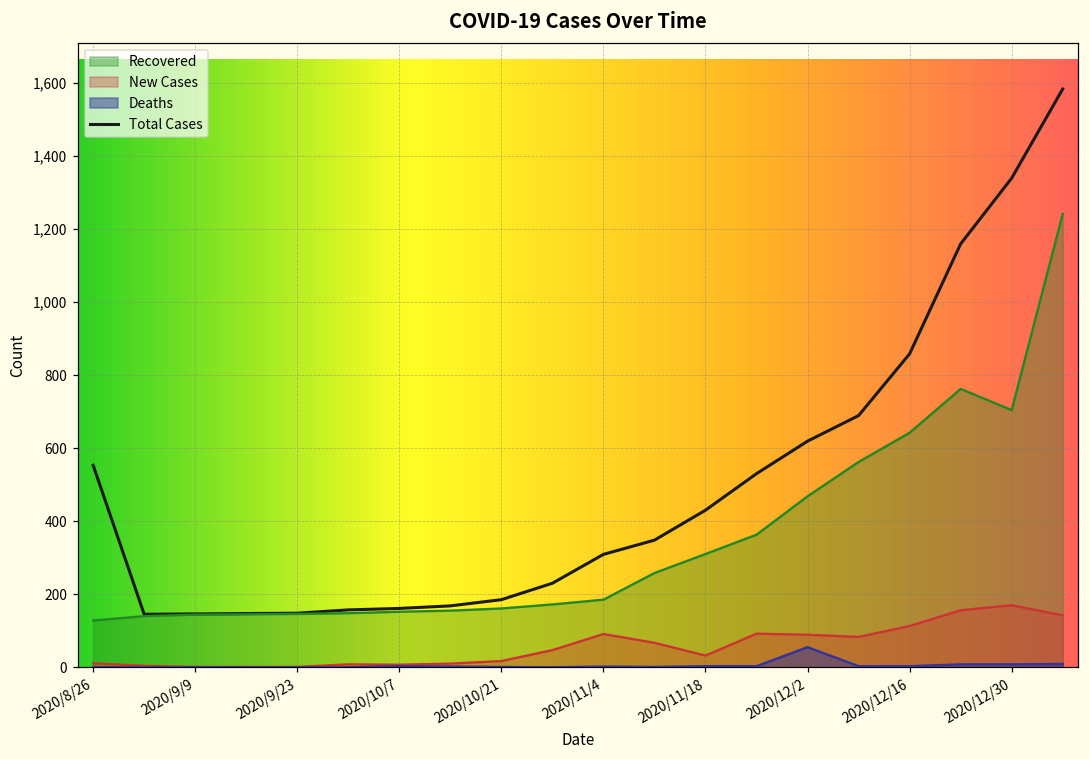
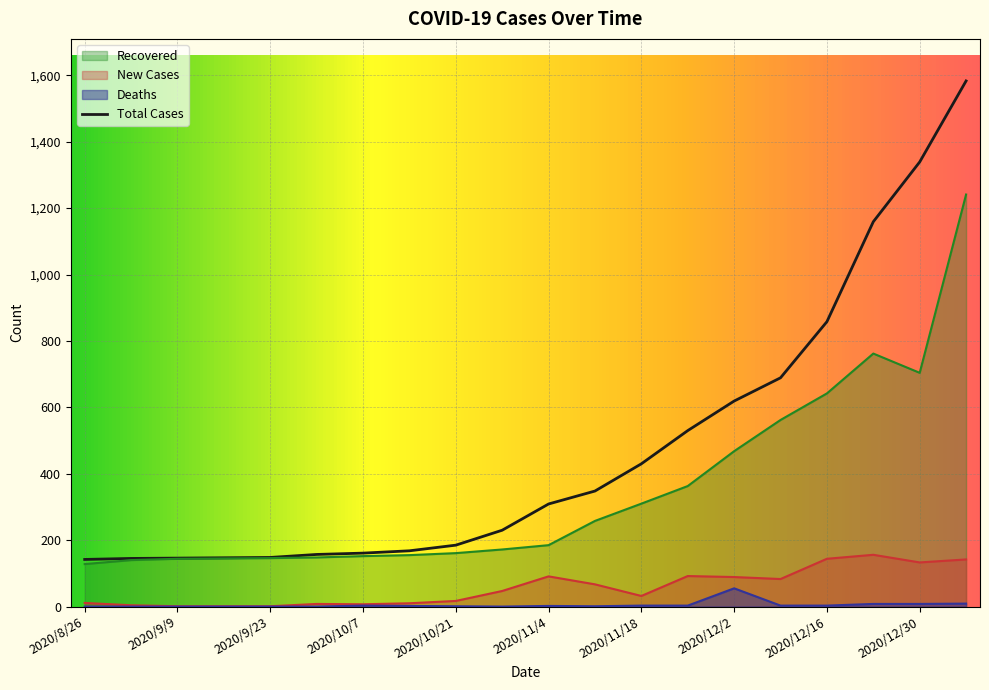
  {
    "Total Cases": {
-     "2020/8/26": "550",
+     "2020/8/26": "140",
      "2020/10/7": "160",
      "2020/10/21": "190",
      "2020/11/4": "310",
      "2020/11/18": "430",
      "2020/12/2": "620",
      "2020/12/16": "860",
      "2020/12/30": "1,340"
    },
    "Recovered": {
      "2020/8/26": "130",
      "2020/10/7": "150",
      "2020/10/21": "160",
      "2020/11/4": "190",
      "2020/11/18": "310",
      "2020/12/2": "470",
      "2020/12/16": "640",
      "2020/12/30": "700"
    },
    "New Cases": {
      "2020/8/26": "10",
      "2020/10/21": "20",
      "2020/11/4": "90",
      "2020/11/18": "30",
      "2020/12/2": "90",
-     "2020/12/16": "110",
-     "2020/12/30": "170"
+     "2020/12/16": "140",
+     "2020/12/30": "130"
    },
    "Deaths": {
      "2020/8/26": "0",
      "2020/10/21": "0",
      "2020/11/4": "0",
      "2020/11/18": "0",
      "2020/12/2": "60",
      "2020/12/16": "0",
      "2020/12/30": "10"
    }
  }
